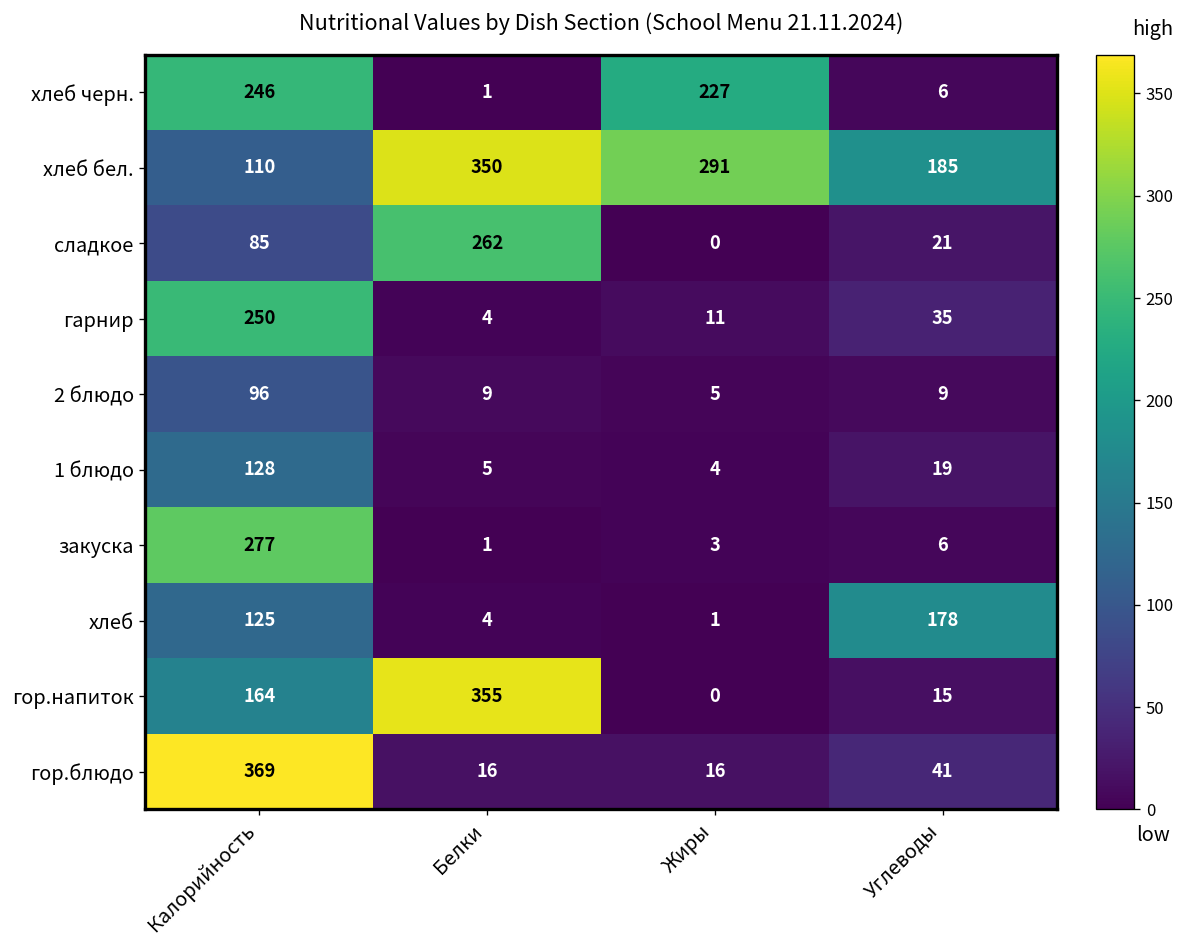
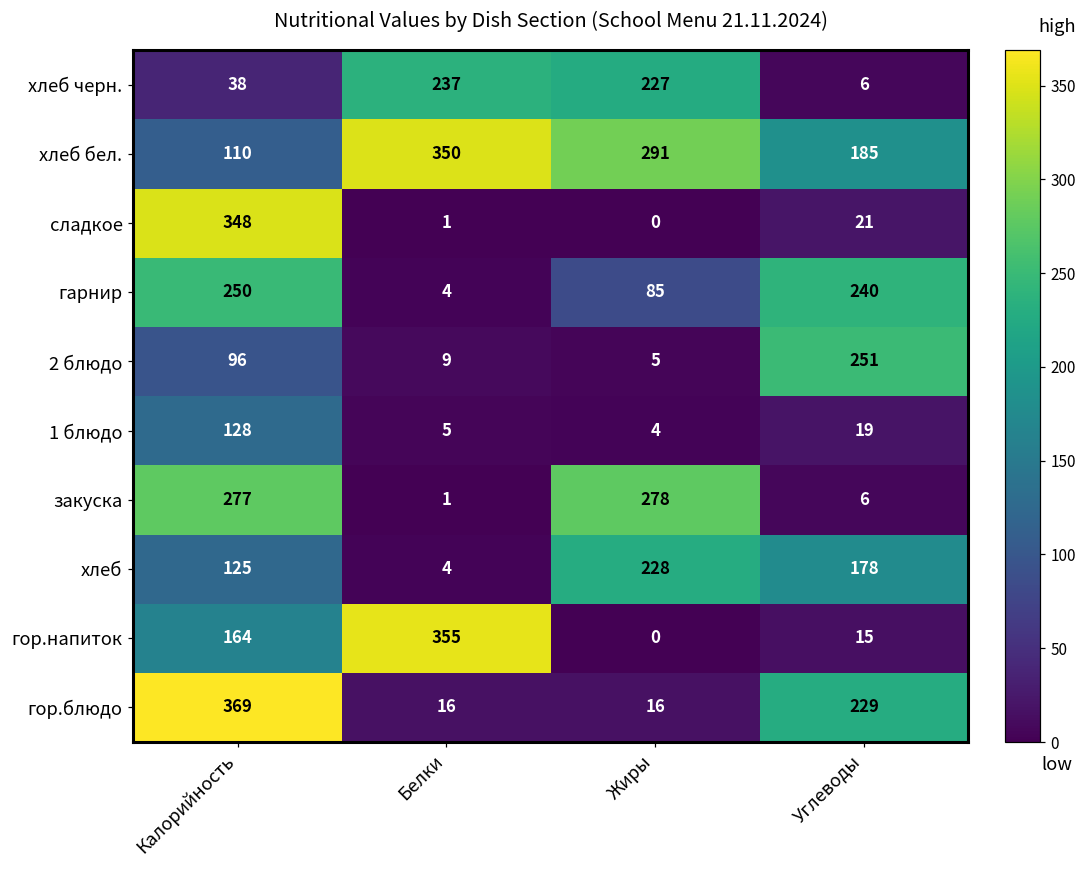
  {
    "хлеб черн.": {
-     "Калорийность": 246,
-     "Белки": 1,
+     "Калорийность": 38,
+     "Белки": 237,
      "Жиры": 227,
      "Углеводы": 6
    },
    "хлеб бел.": {
      "Калорийность": 110,
      "Белки": 350,
      "Жиры": 291,
      "Углеводы": 185
    },
    "сладкое": {
-     "Калорийность": 85,
-     "Белки": 262,
+     "Калорийность": 348,
+     "Белки": 1,
      "Жиры": 0,
      "Углеводы": 21
    },
    "гарнир": {
      "Калорийность": 250,
      "Белки": 4,
-     "Жиры": 11,
-     "Углеводы": 35
+     "Жиры": 85,
+     "Углеводы": 240
    },
    "2 блюдо": {
      "Калорийность": 96,
      "Белки": 9,
      "Жиры": 5,
-     "Углеводы": 9
+     "Углеводы": 251
    },
    "1 блюдо": {
      "Калорийность": 128,
      "Белки": 5,
      "Жиры": 4,
      "Углеводы": 19
    },
    "закуска": {
      "Калорийность": 277,
      "Белки": 1,
-     "Жиры": 3,
+     "Жиры": 278,
      "Углеводы": 6
    },
    "хлеб": {
      "Калорийность": 125,
      "Белки": 4,
-     "Жиры": 1,
+     "Жиры": 228,
      "Углеводы": 178
    },
    "гор.напиток": {
      "Калорийность": 164,
      "Белки": 355,
      "Жиры": 0,
      "Углеводы": 15
    },
    "гор.блюдо": {
      "Калорийность": 369,
      "Белки": 16,
      "Жиры": 16,
-     "Углеводы": 41
+     "Углеводы": 229
    }
  }
